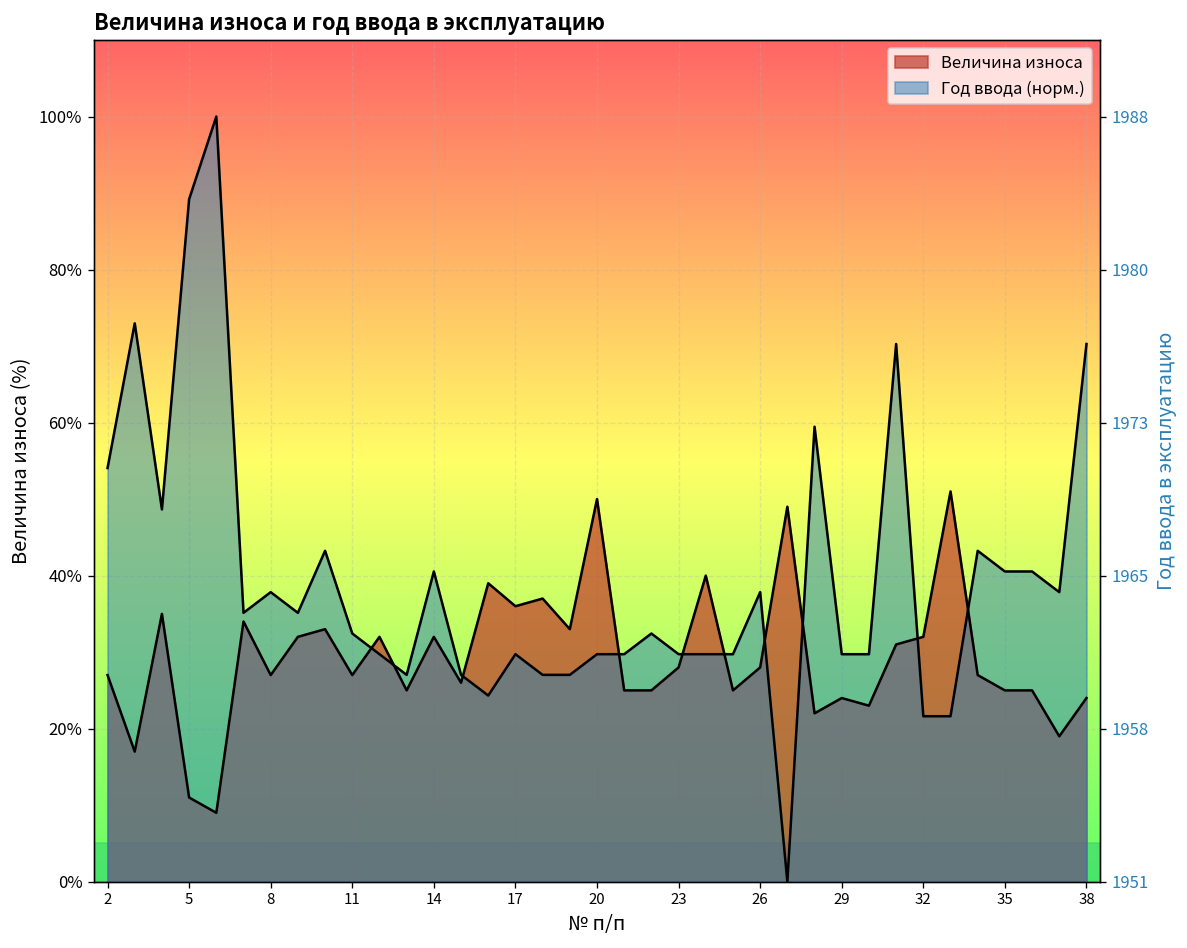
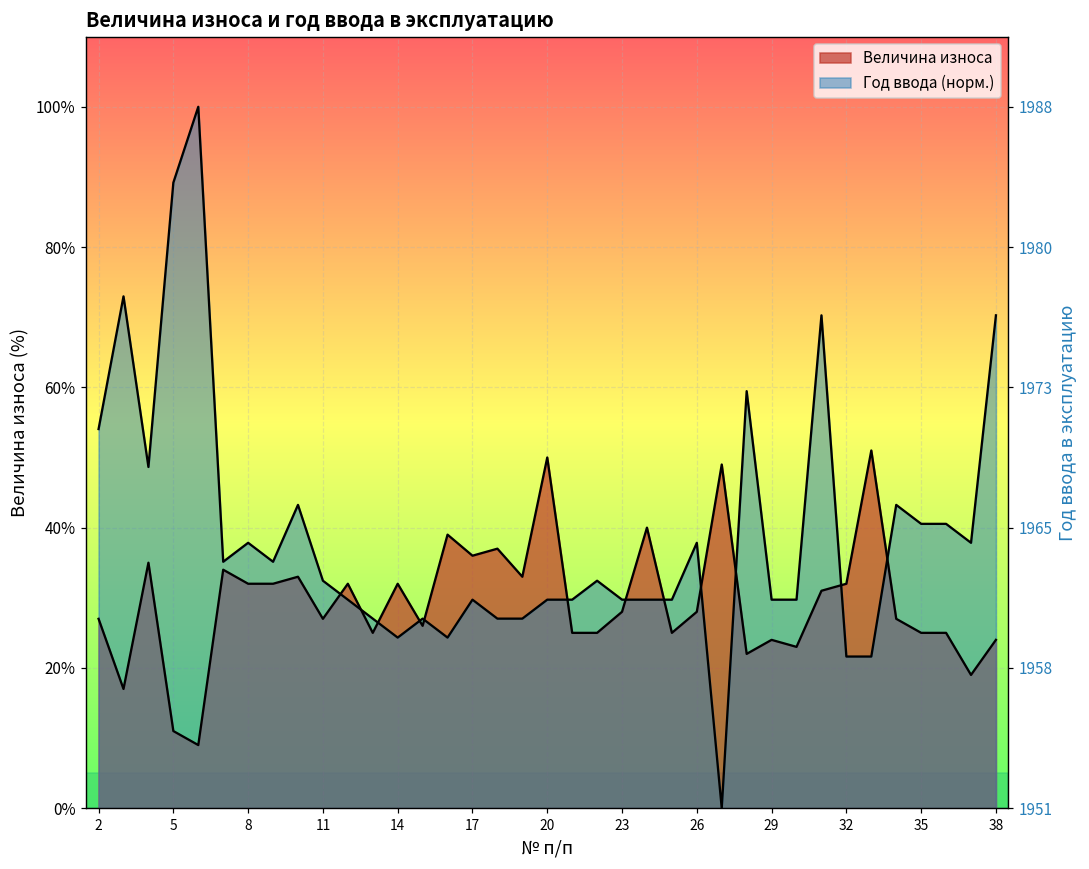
  {
    "Величина износа": {
      "2": "27%",
      "5": "11%",
-     "8": "27%",
+     "8": "32%",
      "11": "27%",
      "14": "32%",
      "17": "36%",
      "20": "50%",
      "23": "28%",
      "26": "28%",
      "29": "24%",
      "32": "32%",
      "35": "25%",
      "38": "24%"
    },
    "Год ввода (норм.)": {
      "2": "54%",
      "5": "89%",
      "8": "38%",
      "11": "32%",
-     "14": "41%",
+     "14": "24%",
      "17": "30%",
      "20": "30%",
      "23": "30%",
      "26": "38%",
      "29": "30%",
      "32": "22%",
      "35": "41%",
      "38": "70%"
    }
  }
